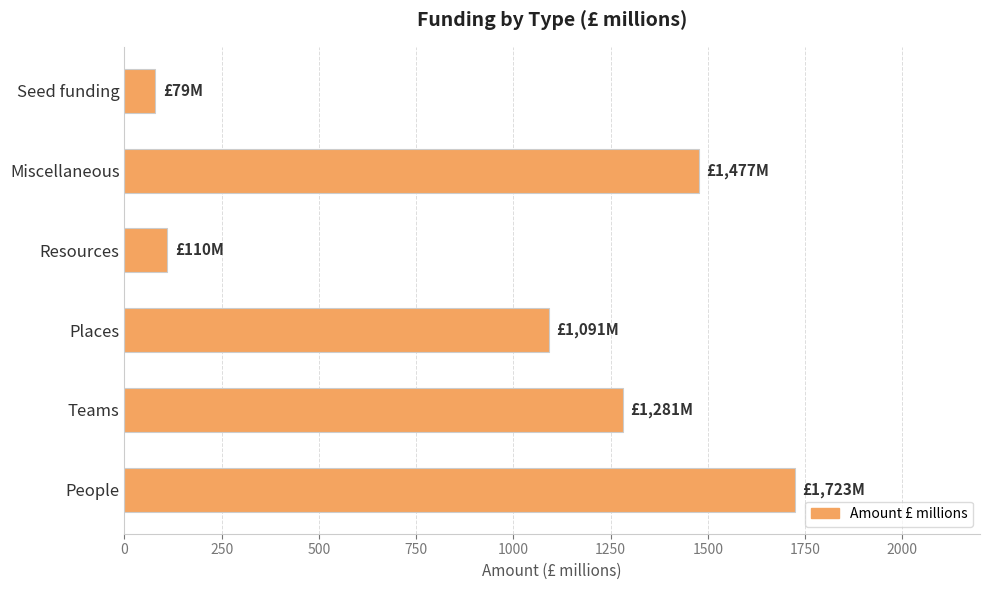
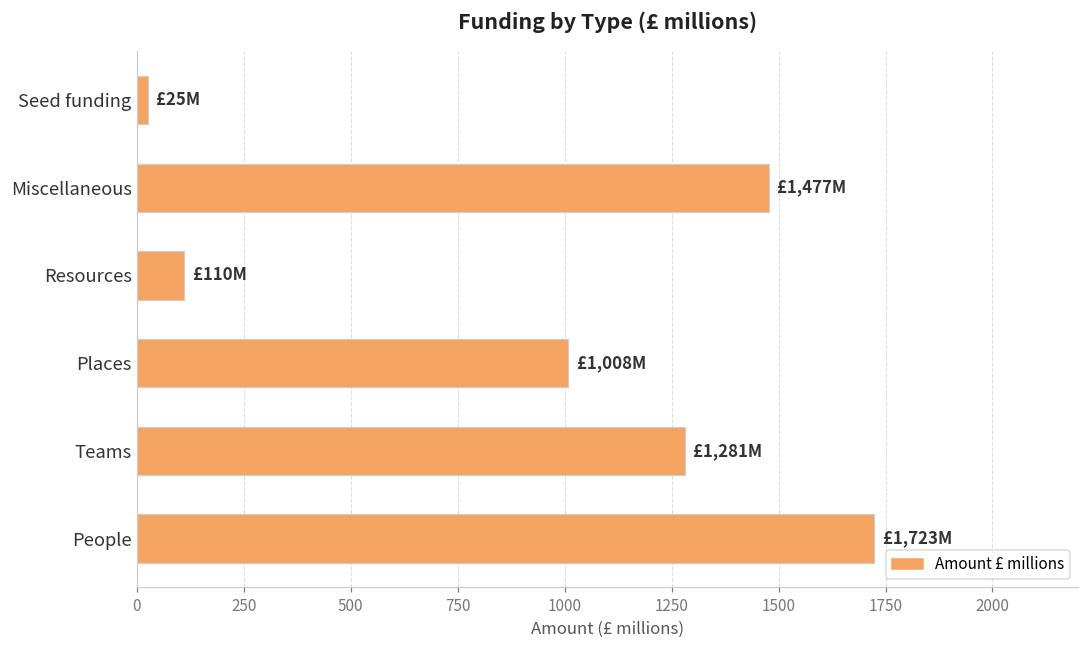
  {
-   "Seed funding": "£79M",
+   "Seed funding": "£25M",
    "Miscellaneous": "£1,477M",
    "Resources": "£110M",
-   "Places": "£1,091M",
+   "Places": "£1,008M",
    "Teams": "£1,281M",
    "People": "£1,723M"
  }
